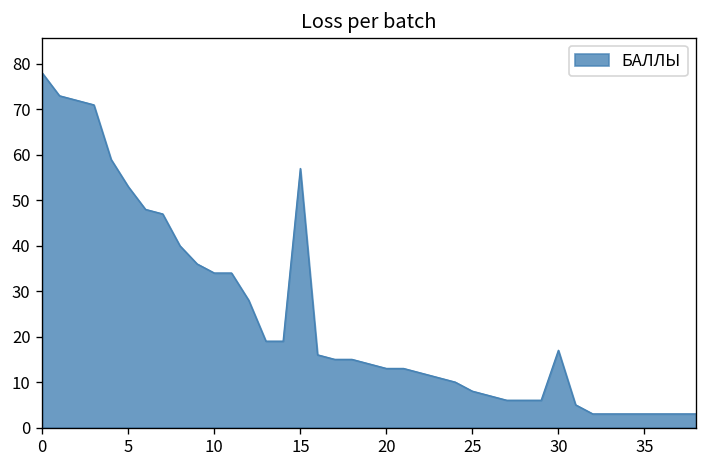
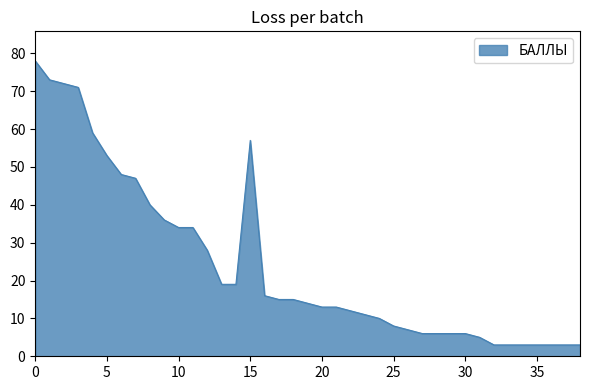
  {
    "0": 78,
    "15": 57,
-   "30": 17,
+   "30": 6,
    "35": 3
  }
